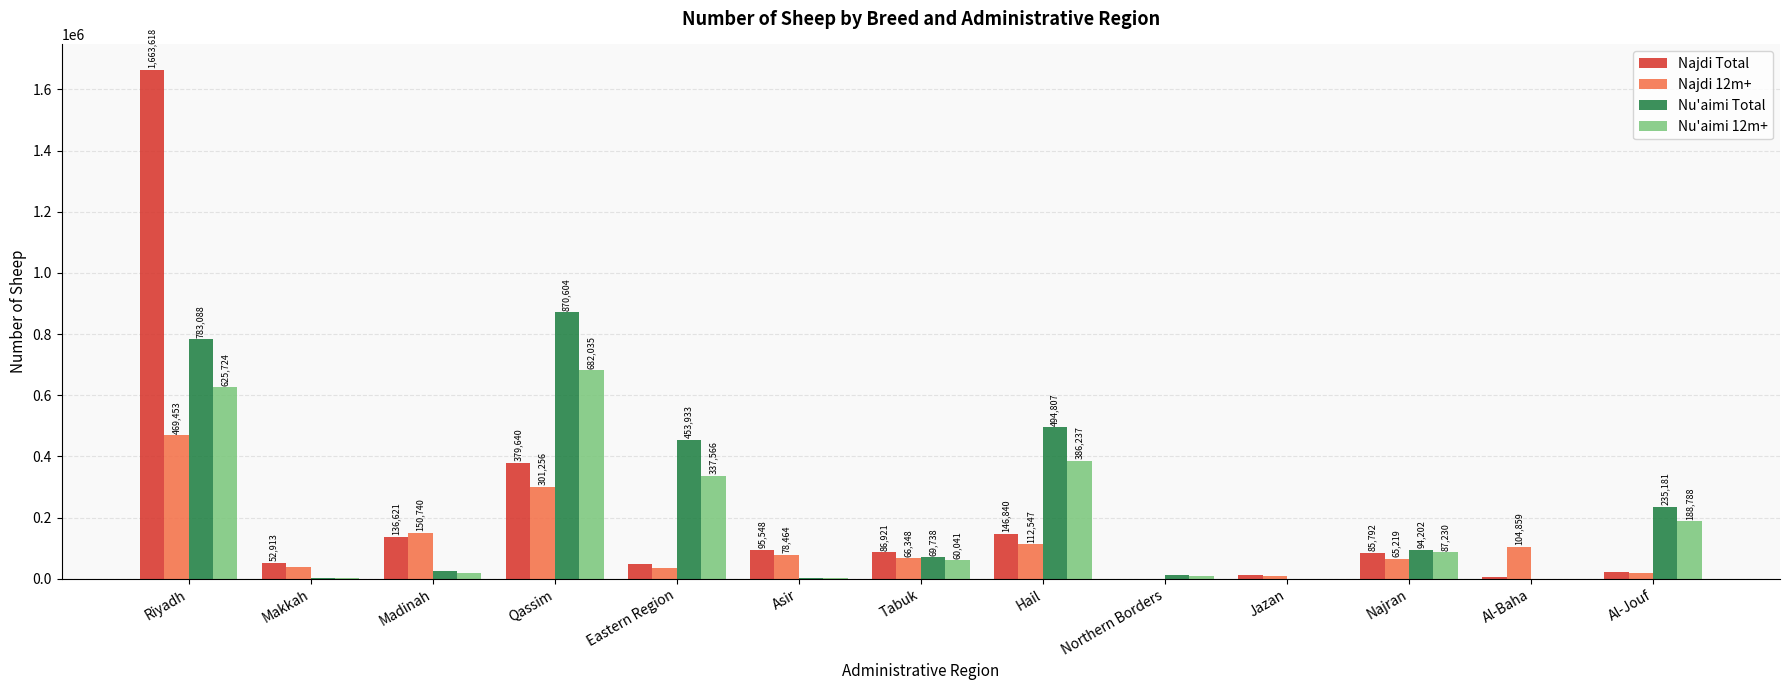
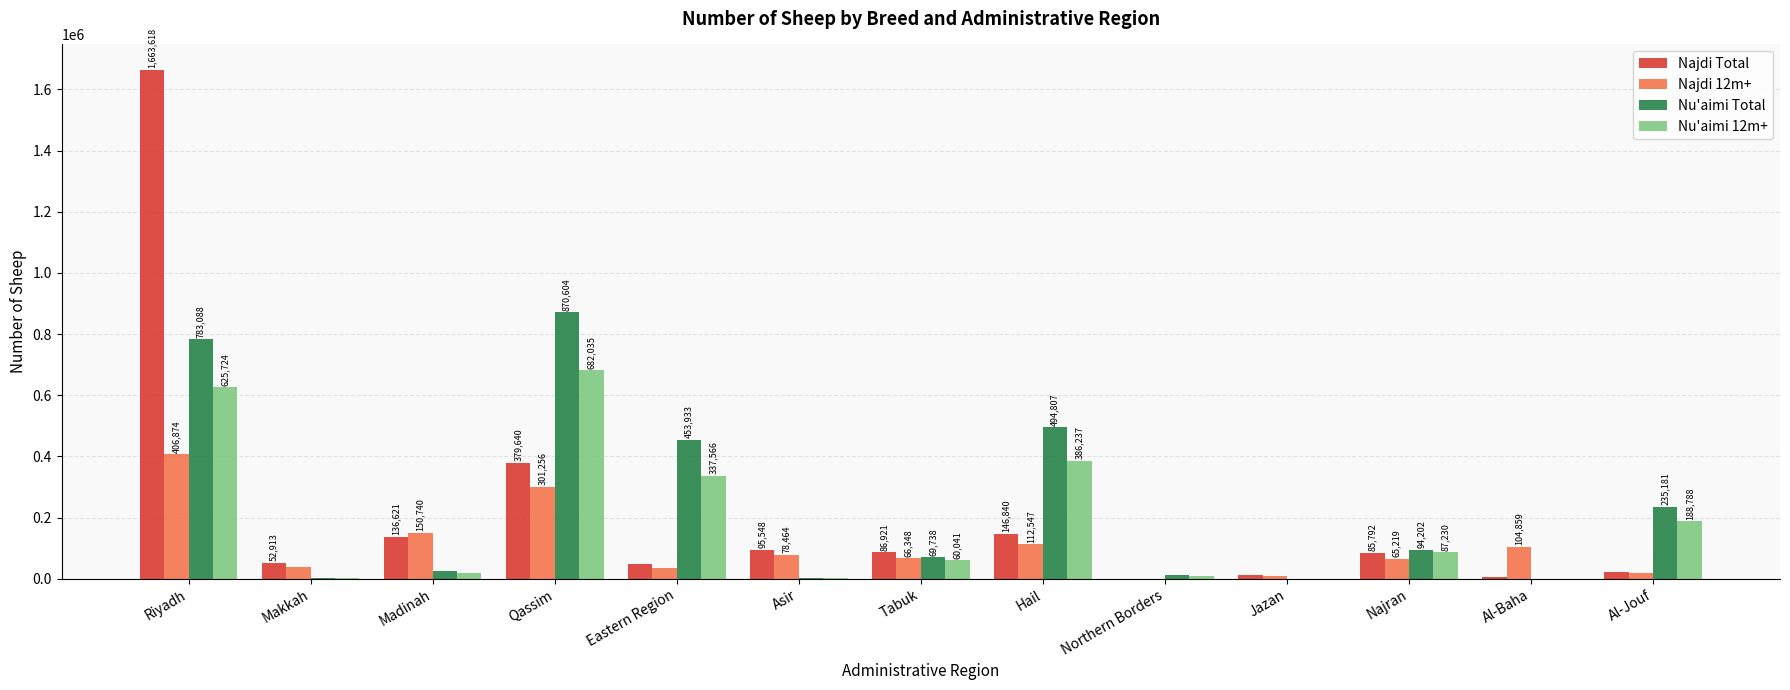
  {
    "Najdi Total": {
      "Riyadh": "1,663,618",
      "Makkah": "52,913",
      "Madinah": "136,621",
      "Qassim": "379,640",
      "Asir": "95,548",
      "Tabuk": "86,921",
      "Hail": "146,840",
      "Najran": "85,792"
    },
    "Najdi 12m+": {
-     "Riyadh": "469,453",
+     "Riyadh": "406,874",
      "Madinah": "150,740",
      "Qassim": "301,256",
      "Asir": "78,464",
      "Tabuk": "66,348",
      "Hail": "112,547",
      "Najran": "65,219",
      "Al-Baha": "104,859"
    },
    "Nu'aimi Total": {
      "Riyadh": "783,088",
      "Qassim": "870,604",
      "Eastern Region": "453,933",
      "Tabuk": "69,738",
      "Hail": "494,807",
      "Najran": "94,202",
      "Al-Jouf": "235,181"
    },
    "Nu'aimi 12m+": {
      "Riyadh": "625,724",
      "Qassim": "682,035",
      "Eastern Region": "337,566",
      "Tabuk": "60,041",
      "Hail": "386,237",
      "Najran": "87,230",
      "Al-Jouf": "188,788"
    }
  }
